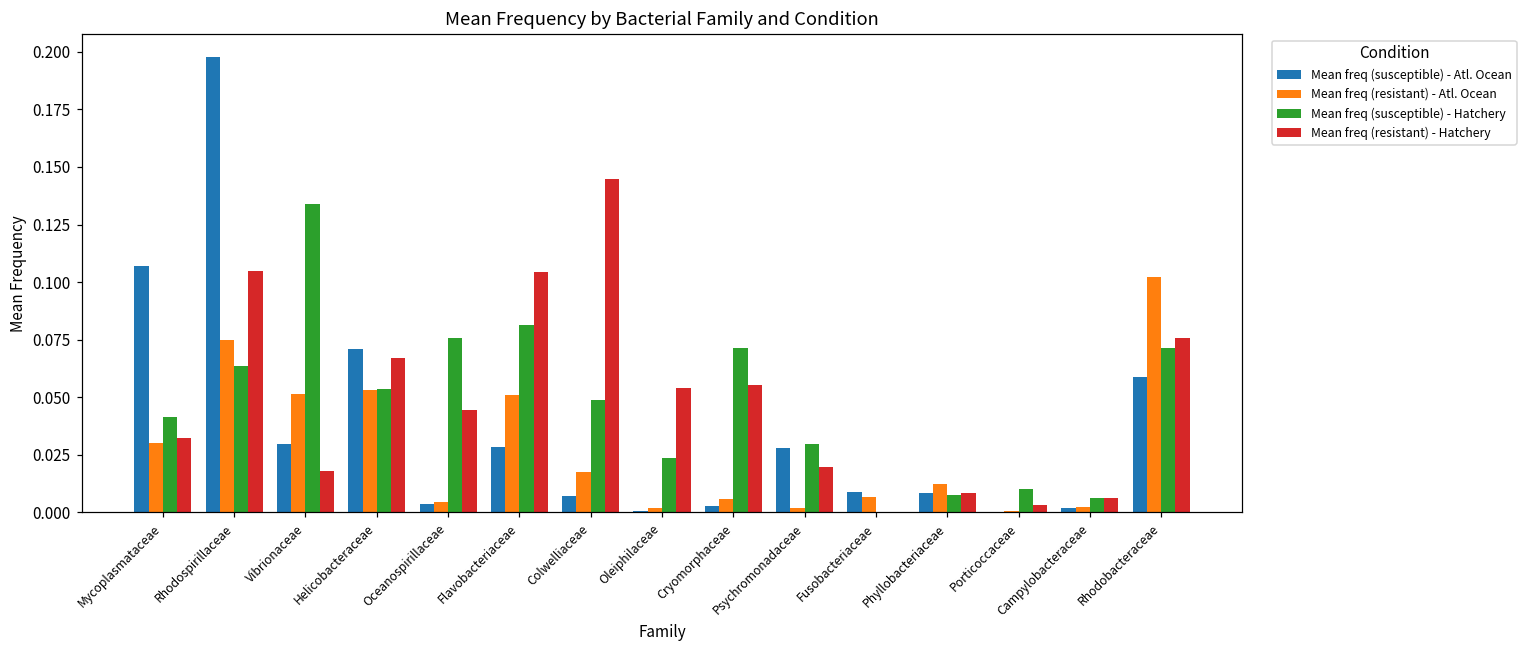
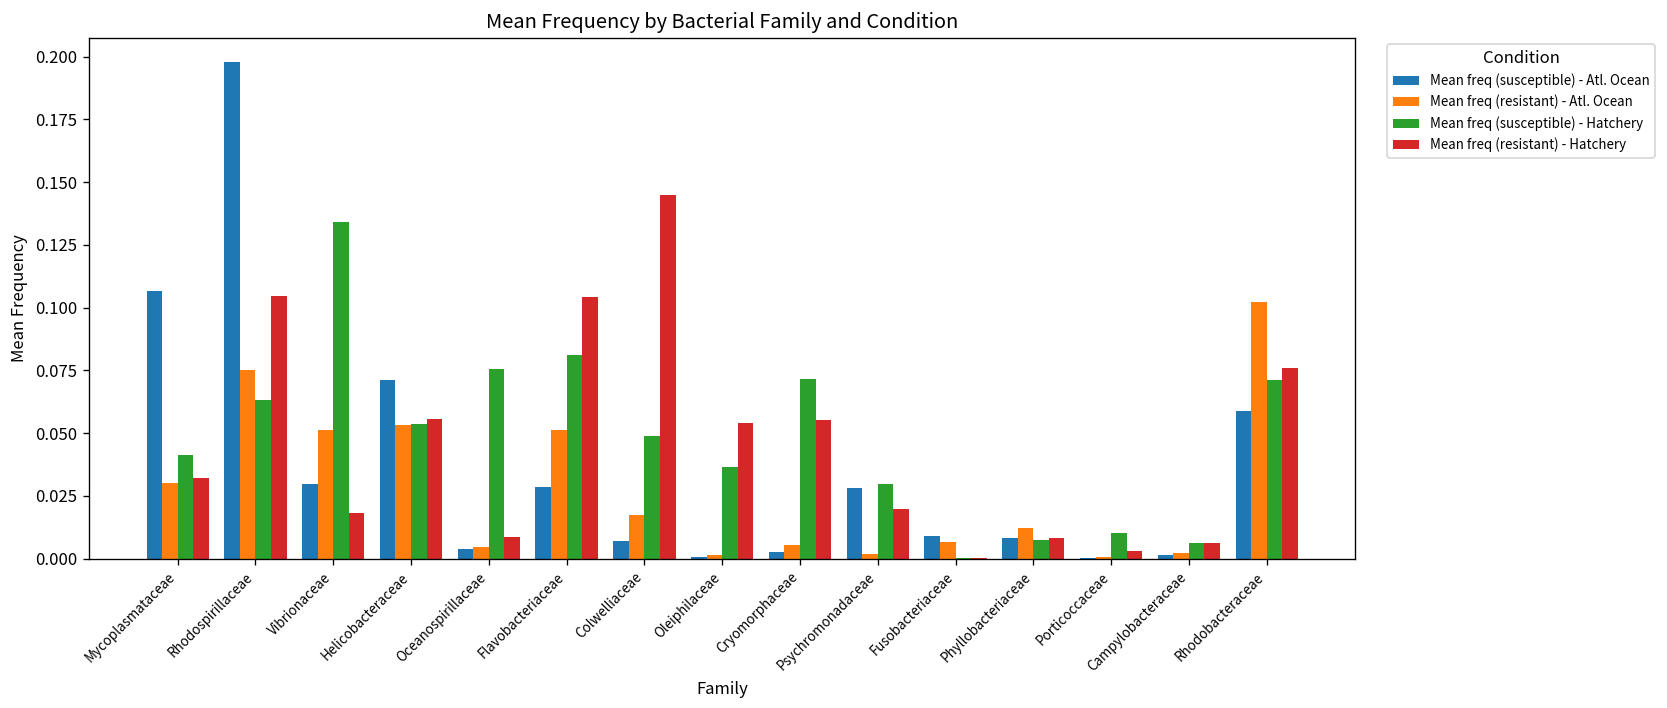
  {
    "Mean freq (susceptible) - Atl. Ocean": {
      "Mycoplasmataceae": 0.107,
      "Rhodospirillaceae": 0.198,
      "Vibrionaceae": 0.030,
      "Helicobacteraceae": 0.071,
      "Oceanospirillaceae": 0.004,
      "Flavobacteriaceae": 0.028,
      "Colwelliaceae": 0.007,
      "Cryomorphaceae": 0.003,
      "Psychromonadaceae": 0.028,
      "Fusobacteriaceae": 0.009,
      "Phyllobacteriaceae": 0.008,
      "Campylobacteraceae": 0.002,
      "Rhodobacteraceae": 0.059
    },
    "Mean freq (resistant) - Atl. Ocean": {
      "Mycoplasmataceae": 0.030,
      "Rhodospirillaceae": 0.075,
      "Vibrionaceae": 0.051,
      "Helicobacteraceae": 0.053,
      "Oceanospirillaceae": 0.005,
      "Flavobacteriaceae": 0.051,
      "Colwelliaceae": 0.018,
      "Oleiphilaceae": 0.002,
      "Cryomorphaceae": 0.006,
      "Psychromonadaceae": 0.002,
      "Fusobacteriaceae": 0.007,
      "Phyllobacteriaceae": 0.012,
      "Campylobacteraceae": 0.002,
      "Rhodobacteraceae": 0.102
    },
    "Mean freq (susceptible) - Hatchery": {
      "Mycoplasmataceae": 0.041,
      "Rhodospirillaceae": 0.063,
      "Vibrionaceae": 0.134,
      "Helicobacteraceae": 0.054,
      "Oceanospirillaceae": 0.076,
      "Flavobacteriaceae": 0.081,
      "Colwelliaceae": 0.049,
-     "Oleiphilaceae": 0.023,
+     "Oleiphilaceae": 0.037,
      "Cryomorphaceae": 0.072,
      "Psychromonadaceae": 0.030,
      "Phyllobacteriaceae": 0.008,
      "Porticoccaceae": 0.010,
      "Campylobacteraceae": 0.006,
      "Rhodobacteraceae": 0.071
    },
    "Mean freq (resistant) - Hatchery": {
      "Mycoplasmataceae": 0.032,
      "Rhodospirillaceae": 0.105,
      "Vibrionaceae": 0.018,
-     "Helicobacteraceae": 0.067,
-     "Oceanospirillaceae": 0.045,
+     "Helicobacteraceae": 0.056,
+     "Oceanospirillaceae": 0.009,
      "Flavobacteriaceae": 0.104,
      "Colwelliaceae": 0.145,
      "Oleiphilaceae": 0.054,
      "Cryomorphaceae": 0.055,
      "Psychromonadaceae": 0.020,
      "Phyllobacteriaceae": 0.008,
      "Porticoccaceae": 0.003,
      "Campylobacteraceae": 0.006,
      "Rhodobacteraceae": 0.076
    }
  }
